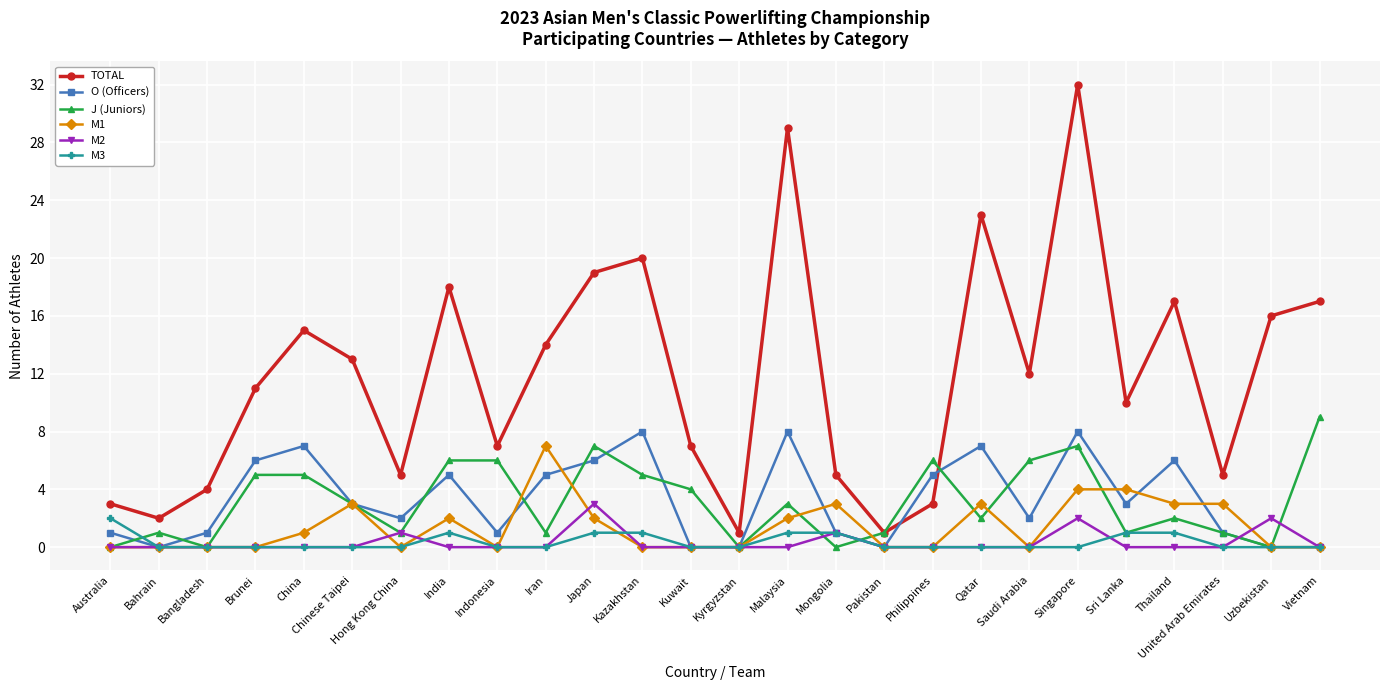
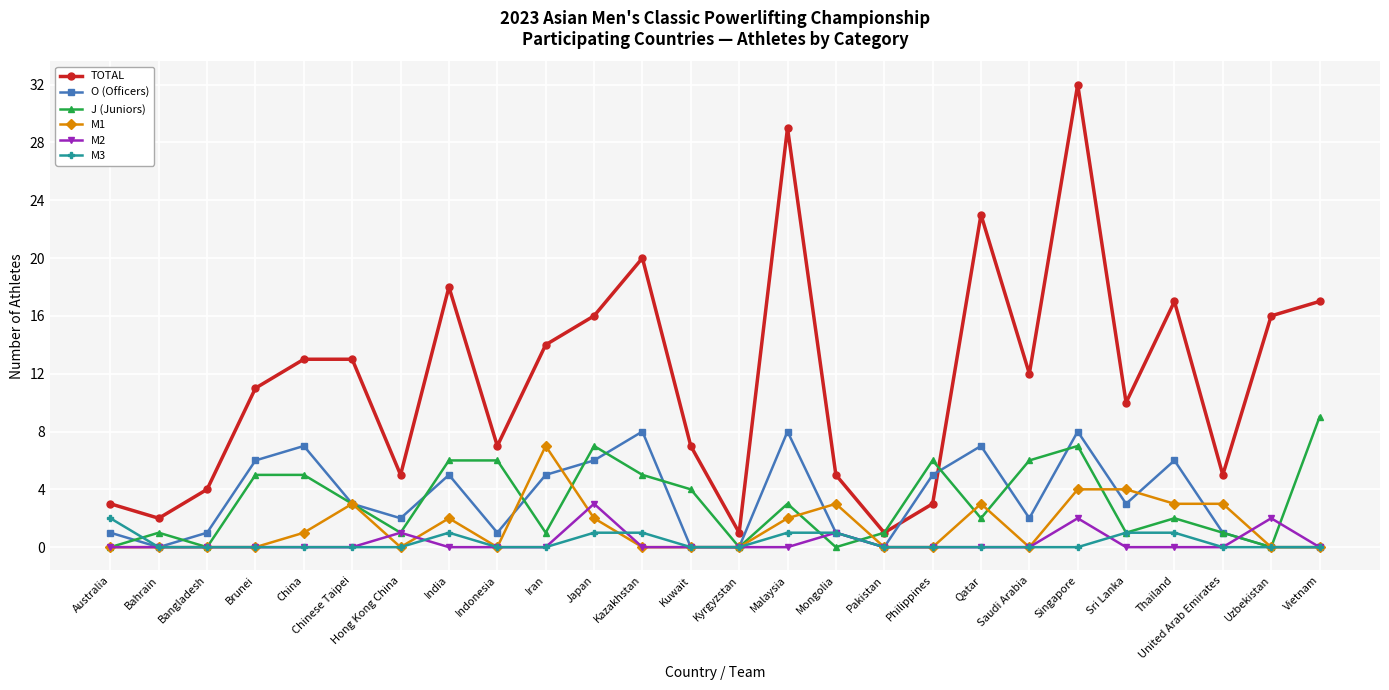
  {
    "TOTAL": {
      "Australia": 3,
      "Bahrain": 2,
      "Bangladesh": 4,
      "Brunei": 11,
-     "China": 15,
+     "China": 13,
      "Chinese Taipei": 13,
      "Hong Kong China": 5,
      "India": 18,
      "Indonesia": 7,
      "Iran": 14,
-     "Japan": 19,
+     "Japan": 16,
      "Kazakhstan": 20,
      "Kuwait": 7,
      "Kyrgyzstan": 1,
      "Malaysia": 29,
      "Mongolia": 5,
      "Philippines": 3,
      "Qatar": 23,
      "Saudi Arabia": 12,
      "Singapore": 32,
      "Sri Lanka": 10,
      "Thailand": 17,
      "United Arab Emirates": 5,
      "Uzbekistan": 16,
      "Vietnam": 17
    },
    "J (Juniors)": {
      "Bahrain": 1,
      "Brunei": 5,
      "China": 5,
      "India": 6,
      "Indonesia": 6,
      "Iran": 1,
      "Japan": 7,
      "Kazakhstan": 5,
      "Kuwait": 4,
      "Malaysia": 3,
      "Mongolia": 0,
      "Philippines": 6,
      "Qatar": 2,
      "Saudi Arabia": 6,
      "Singapore": 7,
      "Thailand": 2,
      "Vietnam": 9
    },
    "M1": {
      "China": 1,
      "India": 2,
      "Iran": 7,
      "Japan": 2,
      "Malaysia": 2,
      "Mongolia": 3,
      "Qatar": 3,
      "Singapore": 4,
      "Sri Lanka": 4,
      "Thailand": 3,
      "United Arab Emirates": 3
    },
    "M2": {
      "India": 0,
      "Japan": 3,
      "Malaysia": 0,
      "Singapore": 2,
      "Sri Lanka": 0,
      "Thailand": 0,
      "Uzbekistan": 2
    }
  }
